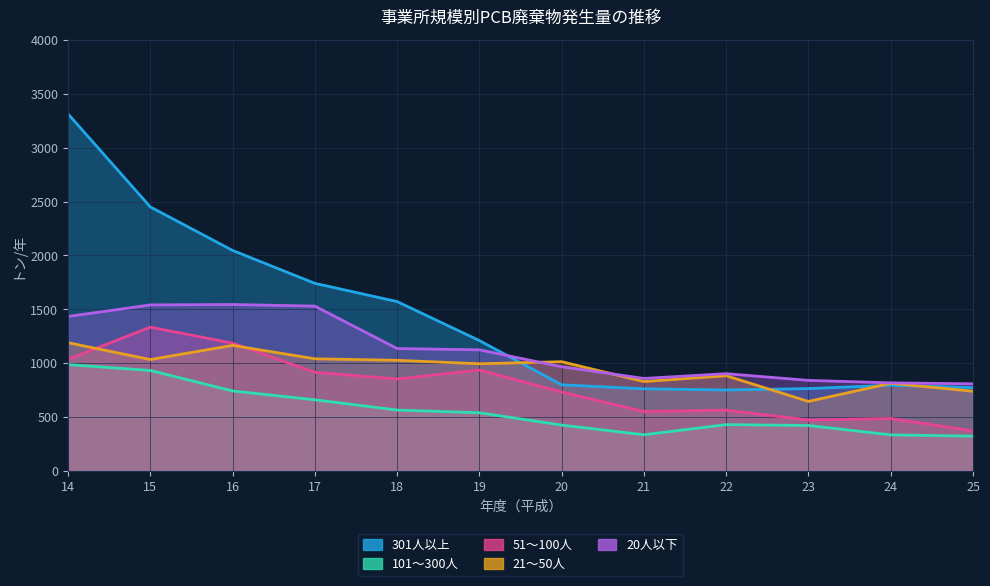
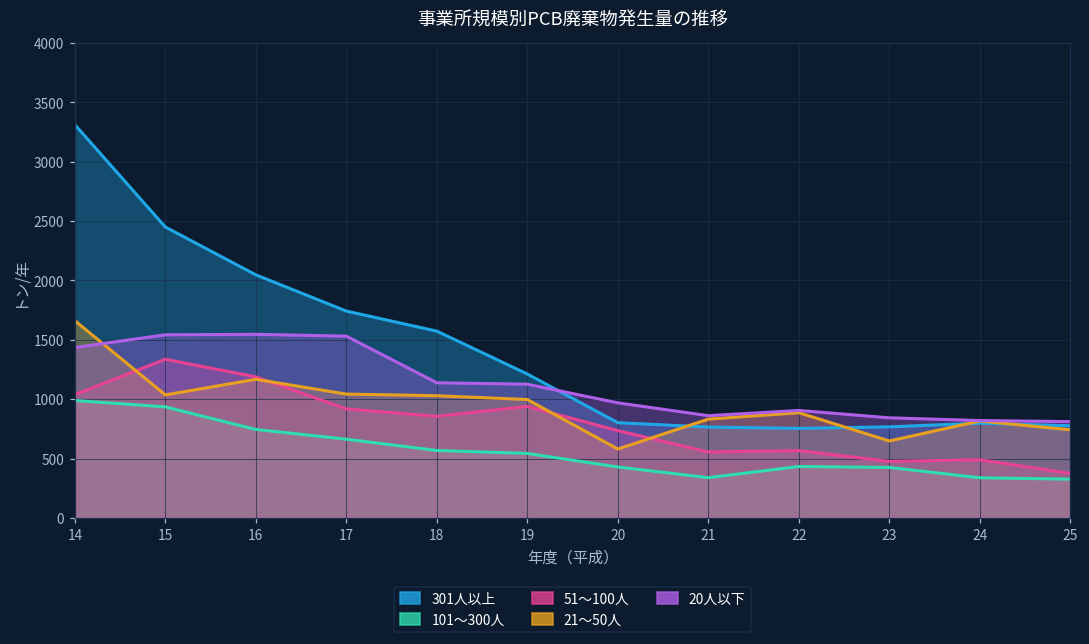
  {
    "21〜50人": {
-     "14": 1190,
+     "14": 1660,
      "15": 1040,
      "17": 1040,
      "18": 1030,
      "19": 1000,
-     "20": 1020,
+     "20": 580,
      "21": 830,
      "23": 650,
      "25": 740
    }
  }
